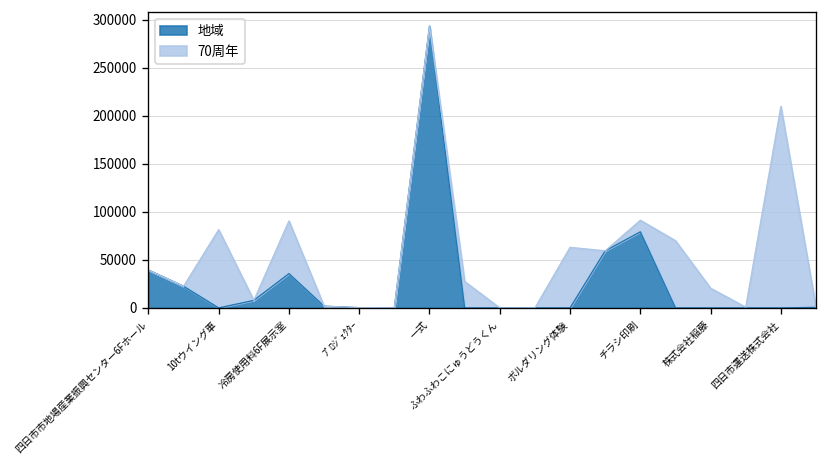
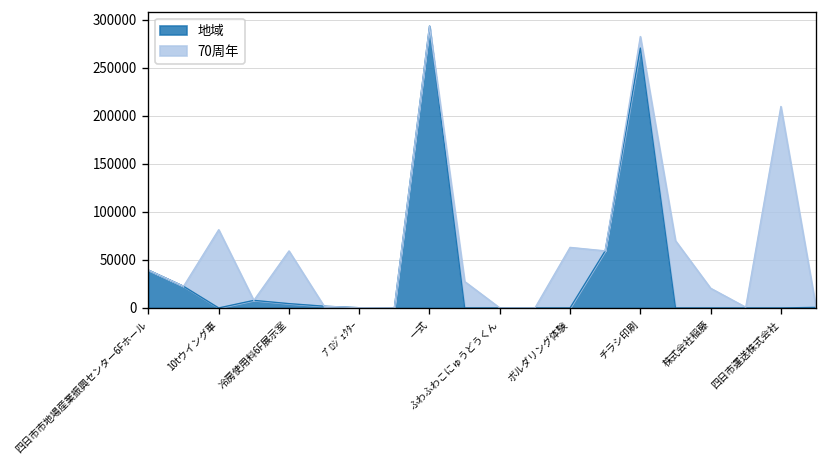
  {
    "地域": {
      "10tウイング車": 0,
-     "冷房使用料6F展示室": 40000,
+     "冷房使用料6F展示室": 0,
      "ボルダリング体験": 0,
-     "チラシ印刷": 80000,
+     "チラシ印刷": 270000,
      "株式会社稲藤": 0,
      "四日市運送株式会社": 0
    },
    "70周年": {
      "10tウイング車": 80000,
      "冷房使用料6F展示室": 50000,
      "ボルダリング体験": 60000,
      "チラシ印刷": 10000,
      "株式会社稲藤": 20000,
      "四日市運送株式会社": 210000
    }
  }
